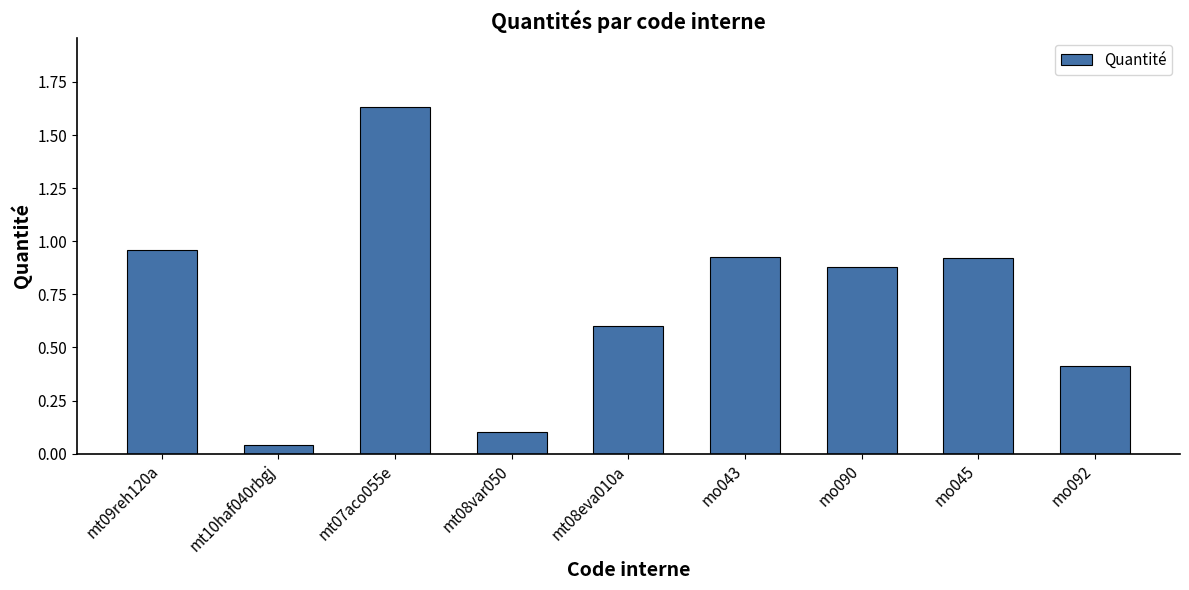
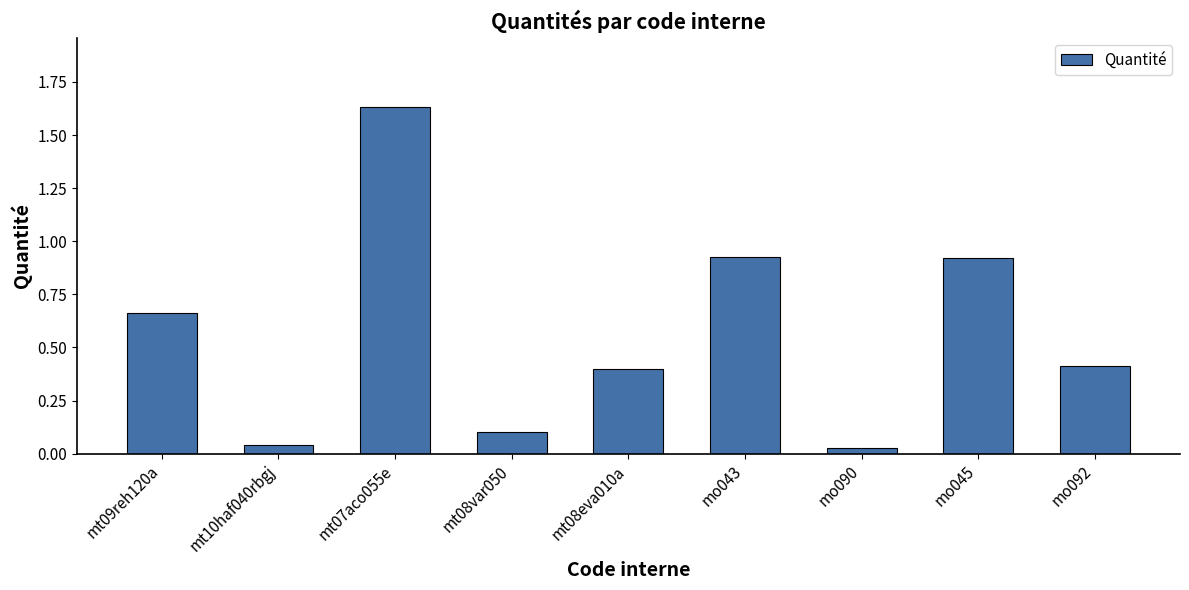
  {
-   "mt09reh120a": 0.96,
+   "mt09reh120a": 0.66,
    "mt10haf040rbgj": 0.04,
    "mt07aco055e": 1.63,
    "mt08var050": 0.10,
-   "mt08eva010a": 0.6,
+   "mt08eva010a": 0.4,
    "mo043": 0.93,
-   "mo090": 0.88,
+   "mo090": 0.03,
    "mo045": 0.92,
    "mo092": 0.41
  }
